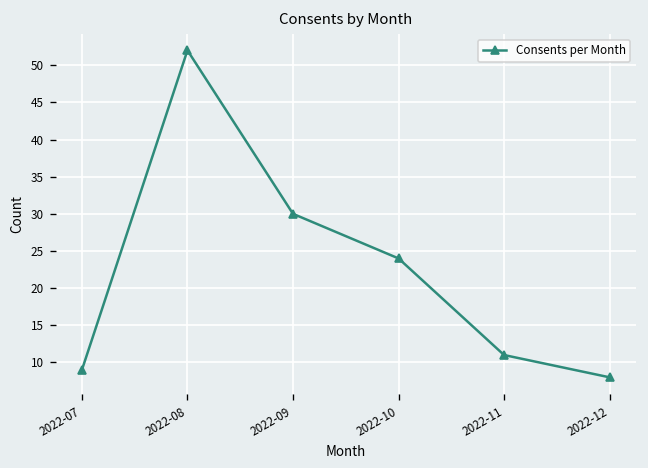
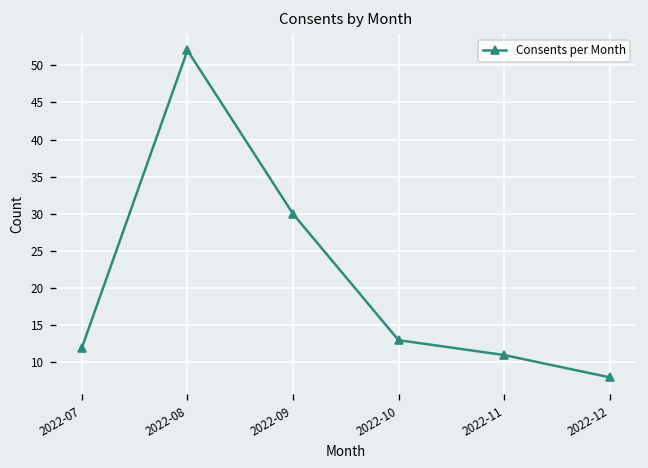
  {
-   "2022-07": 9,
+   "2022-07": 12,
    "2022-08": 52,
    "2022-09": 30,
-   "2022-10": 24,
+   "2022-10": 13,
    "2022-11": 11,
    "2022-12": 8
  }
